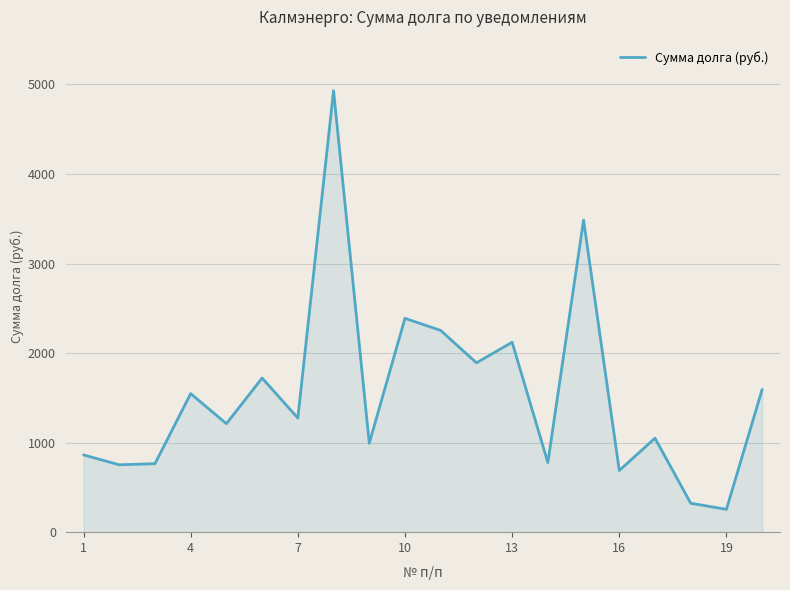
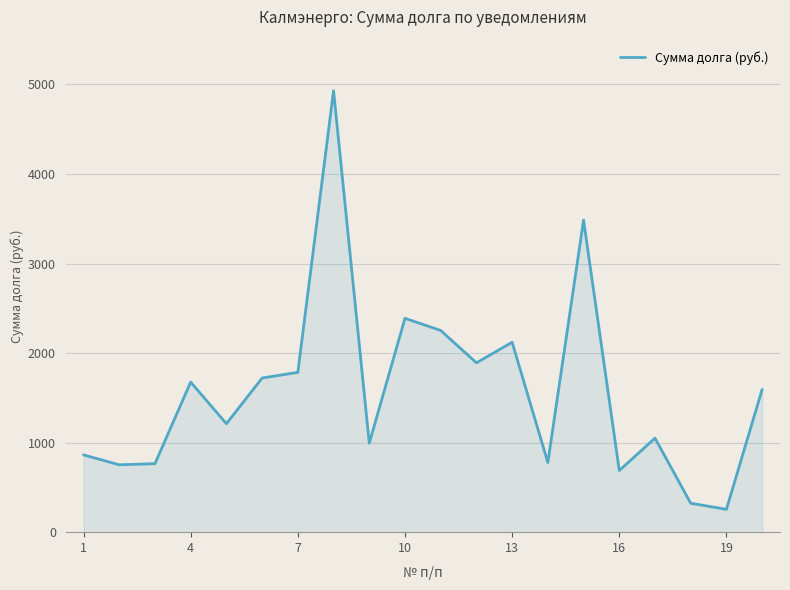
  {
    "1": 900,
-   "4": 1500,
-   "7": 1300,
+   "4": 1700,
+   "7": 1800,
    "10": 2400,
    "13": 2100,
    "16": 700,
    "19": 300
  }
